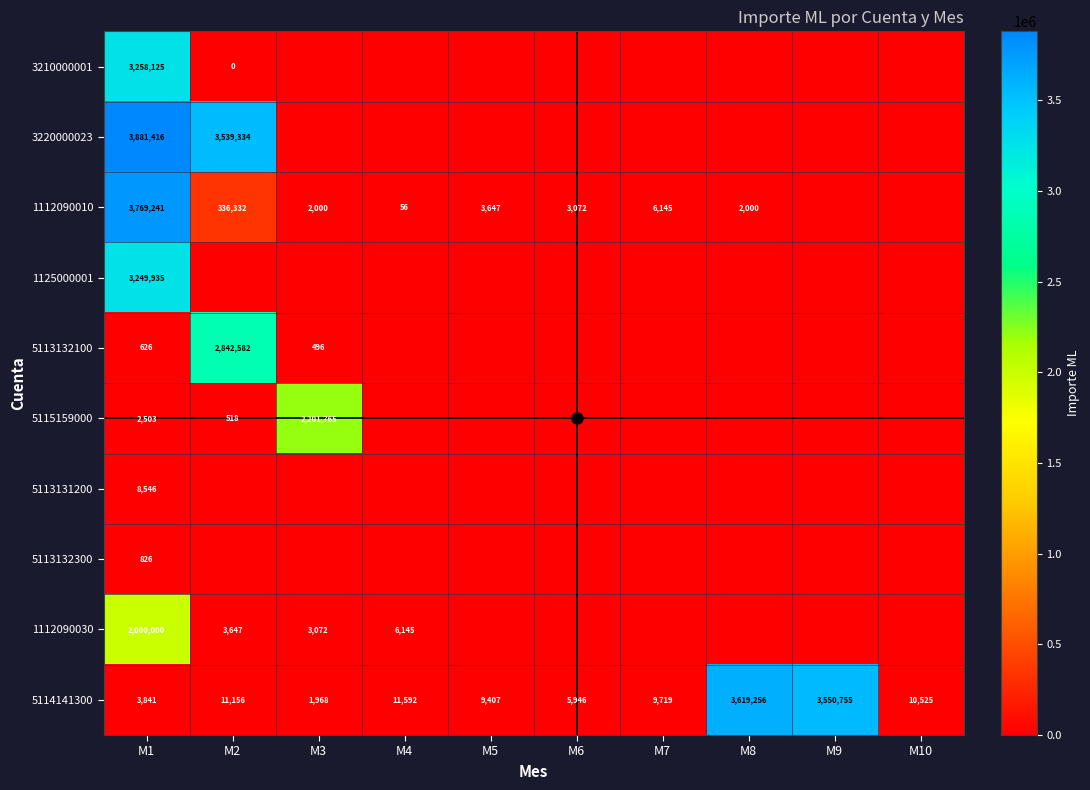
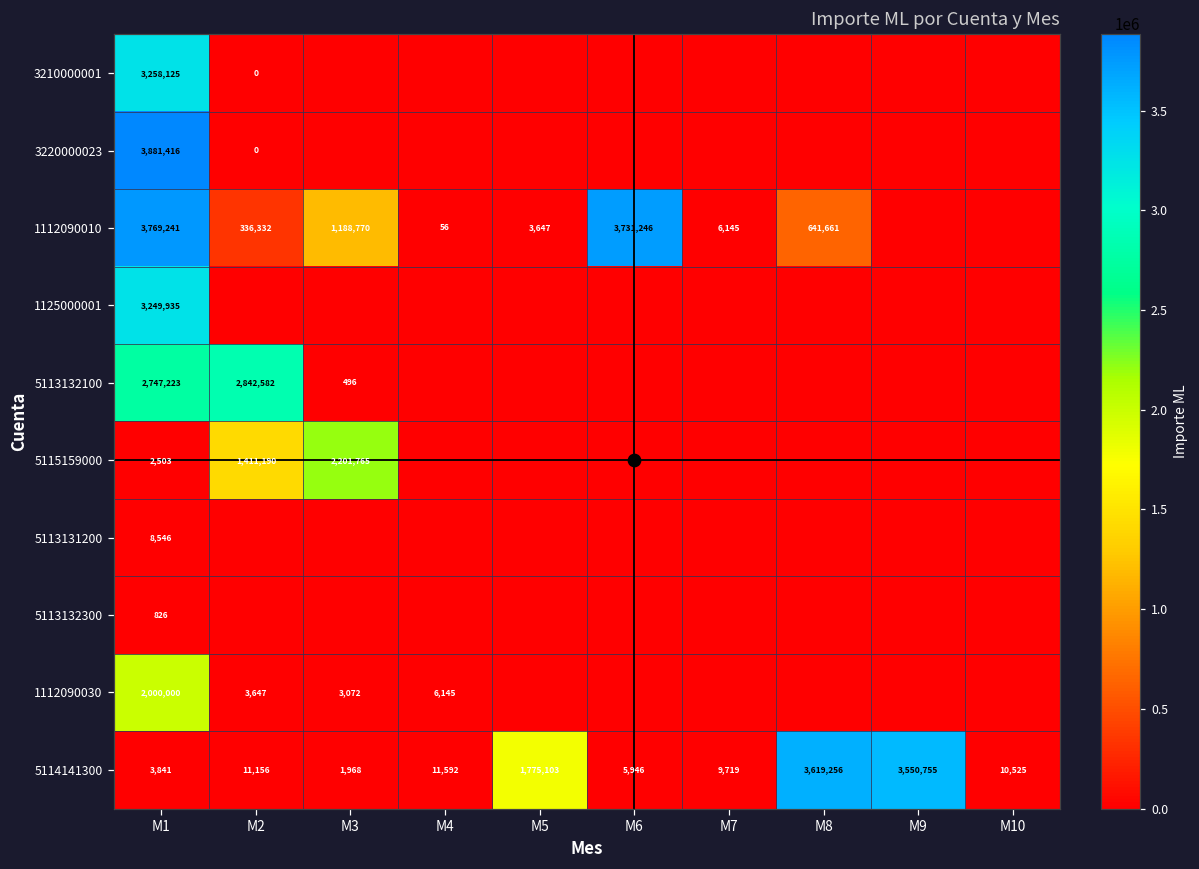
  {
    "3210000001": {
      "M1": "3,258,125",
      "M2": "0"
    },
    "3220000023": {
      "M1": "3,881,416",
-     "M2": "3,539,334"
+     "M2": "0"
    },
    "1112090010": {
      "M1": "3,769,241",
      "M2": "336,332",
-     "M3": "2,000",
+     "M3": "1,188,770",
      "M4": "56",
      "M5": "3,647",
-     "M6": "3,072",
+     "M6": "3,731,246",
      "M7": "6,145",
-     "M8": "2,000"
+     "M8": "641,661"
    },
    "1125000001": {
      "M1": "3,249,935"
    },
    "5113132100": {
-     "M1": "626",
+     "M1": "2,747,223",
      "M2": "2,842,582",
      "M3": "496"
    },
    "5115159000": {
      "M1": "2,503",
-     "M2": "518",
+     "M2": "1,411,190",
      "M3": "2,201,765"
    },
    "5113131200": {
      "M1": "8,546"
    },
    "5113132300": {
      "M1": "826"
    },
    "1112090030": {
      "M1": "2,000,000",
      "M2": "3,647",
      "M3": "3,072",
      "M4": "6,145"
    },
    "5114141300": {
      "M1": "3,841",
      "M2": "11,156",
      "M3": "1,968",
      "M4": "11,592",
-     "M5": "9,407",
+     "M5": "1,775,103",
      "M6": "5,946",
      "M7": "9,719",
      "M8": "3,619,256",
      "M9": "3,550,755",
      "M10": "10,525"
    }
  }
